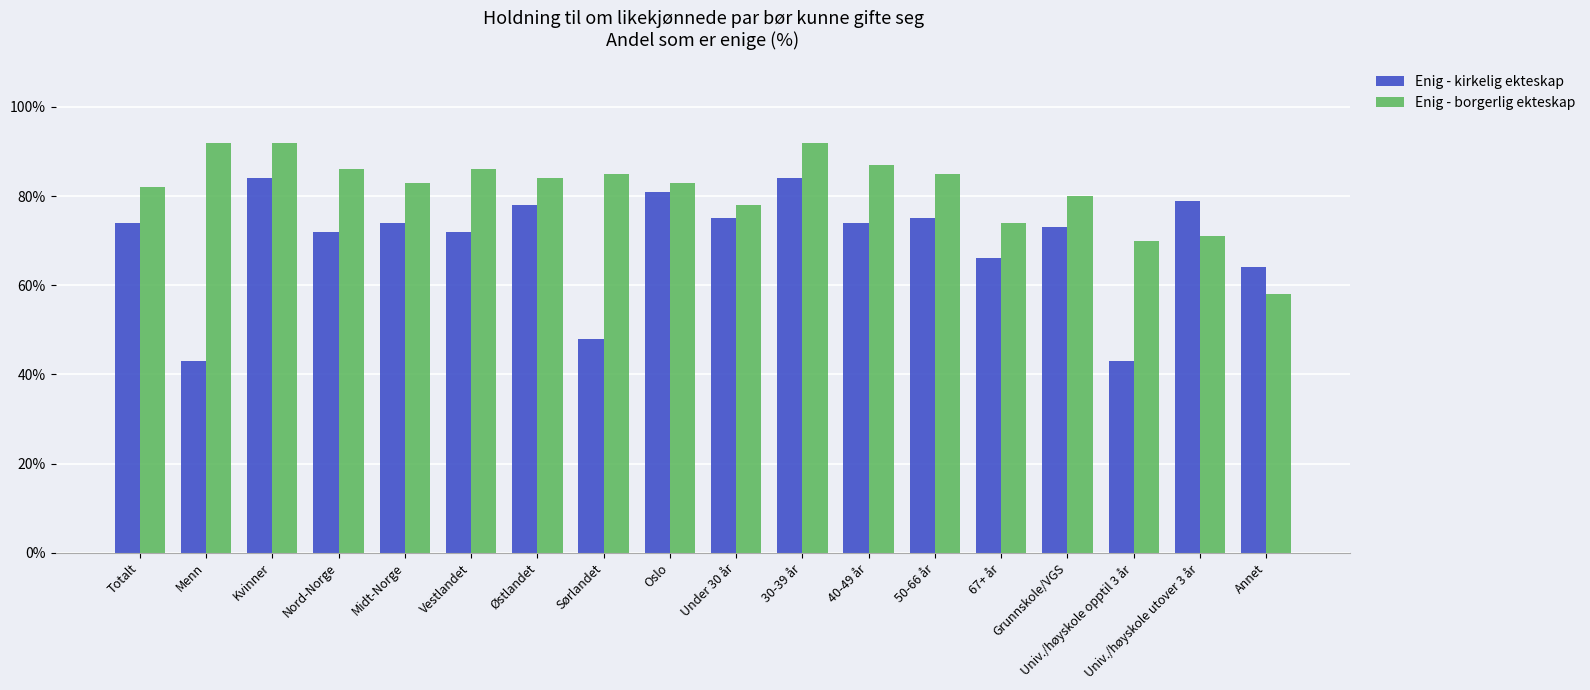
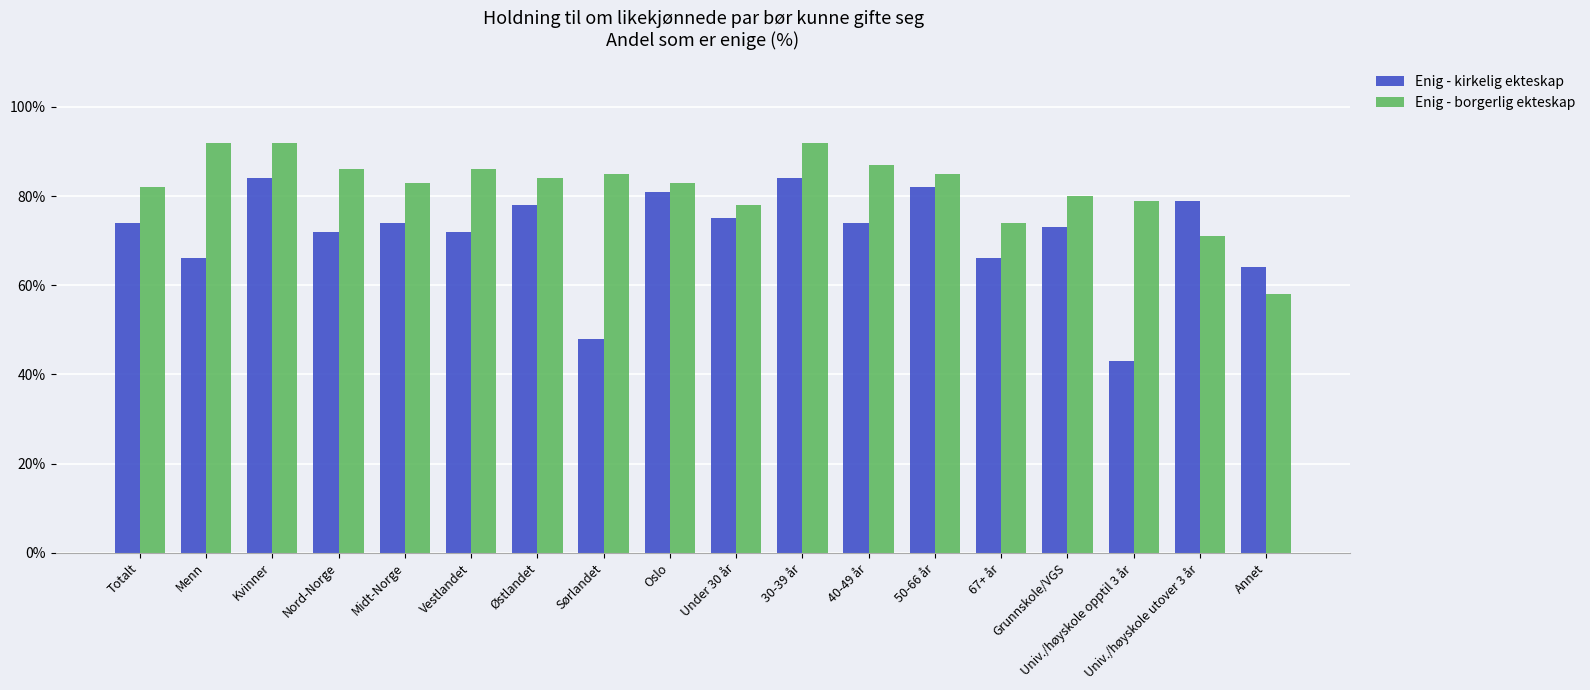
  {
    "Enig - kirkelig ekteskap": {
      "Totalt": "74%",
-     "Menn": "43%",
+     "Menn": "66%",
      "Kvinner": "84%",
      "Nord-Norge": "72%",
      "Midt-Norge": "74%",
      "Vestlandet": "72%",
      "Østlandet": "78%",
      "Sørlandet": "48%",
      "Oslo": "81%",
      "Under 30 år": "75%",
      "30-39 år": "84%",
      "40-49 år": "74%",
-     "50-66 år": "75%",
+     "50-66 år": "82%",
      "67+ år": "66%",
      "Grunnskole/VGS": "73%",
      "Univ./høyskole opptil 3 år": "43%",
      "Univ./høyskole utover 3 år": "79%",
      "Annet": "64%"
    },
    "Enig - borgerlig ekteskap": {
      "Totalt": "82%",
      "Menn": "92%",
      "Kvinner": "92%",
      "Nord-Norge": "86%",
      "Midt-Norge": "83%",
      "Vestlandet": "86%",
      "Østlandet": "84%",
      "Sørlandet": "85%",
      "Oslo": "83%",
      "Under 30 år": "78%",
      "30-39 år": "92%",
      "40-49 år": "87%",
      "50-66 år": "85%",
      "67+ år": "74%",
      "Grunnskole/VGS": "80%",
-     "Univ./høyskole opptil 3 år": "70%",
+     "Univ./høyskole opptil 3 år": "79%",
      "Univ./høyskole utover 3 år": "71%",
      "Annet": "58%"
    }
  }
